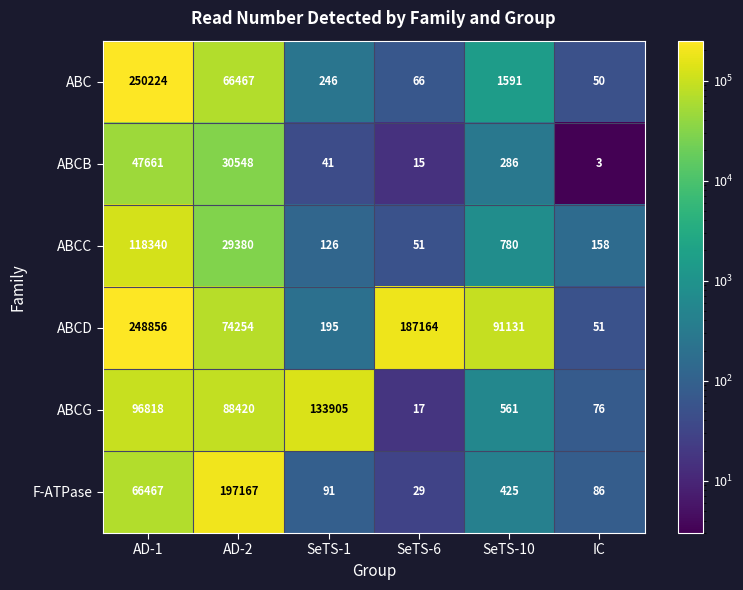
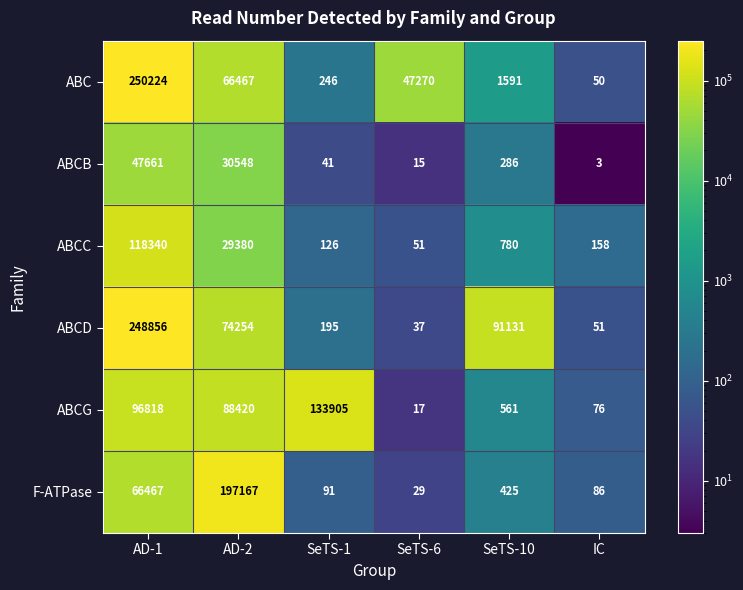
  {
    "ABC": {
      "AD-1": 250224,
      "AD-2": 66467,
      "SeTS-1": 246,
-     "SeTS-6": 66,
+     "SeTS-6": 47270,
      "SeTS-10": 1591,
      "IC": 50
    },
    "ABCB": {
      "AD-1": 47661,
      "AD-2": 30548,
      "SeTS-1": 41,
      "SeTS-6": 15,
      "SeTS-10": 286,
      "IC": 3
    },
    "ABCC": {
      "AD-1": 118340,
      "AD-2": 29380,
      "SeTS-1": 126,
      "SeTS-6": 51,
      "SeTS-10": 780,
      "IC": 158
    },
    "ABCD": {
      "AD-1": 248856,
      "AD-2": 74254,
      "SeTS-1": 195,
-     "SeTS-6": 187164,
+     "SeTS-6": 37,
      "SeTS-10": 91131,
      "IC": 51
    },
    "ABCG": {
      "AD-1": 96818,
      "AD-2": 88420,
      "SeTS-1": 133905,
      "SeTS-6": 17,
      "SeTS-10": 561,
      "IC": 76
    },
    "F-ATPase": {
      "AD-1": 66467,
      "AD-2": 197167,
      "SeTS-1": 91,
      "SeTS-6": 29,
      "SeTS-10": 425,
      "IC": 86
    }
  }
